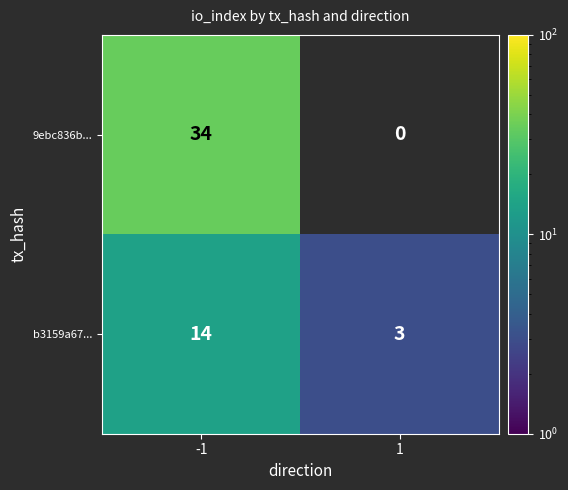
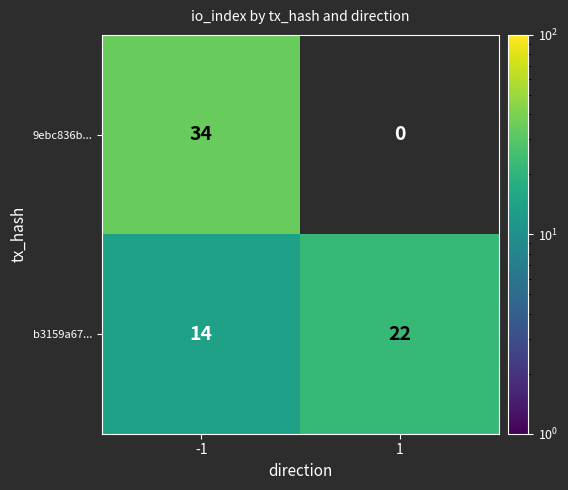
  {
    "9ebc836b...": {
      "-1": 34,
      "1": 0
    },
    "b3159a67...": {
      "-1": 14,
-     "1": 3
+     "1": 22
    }
  }
